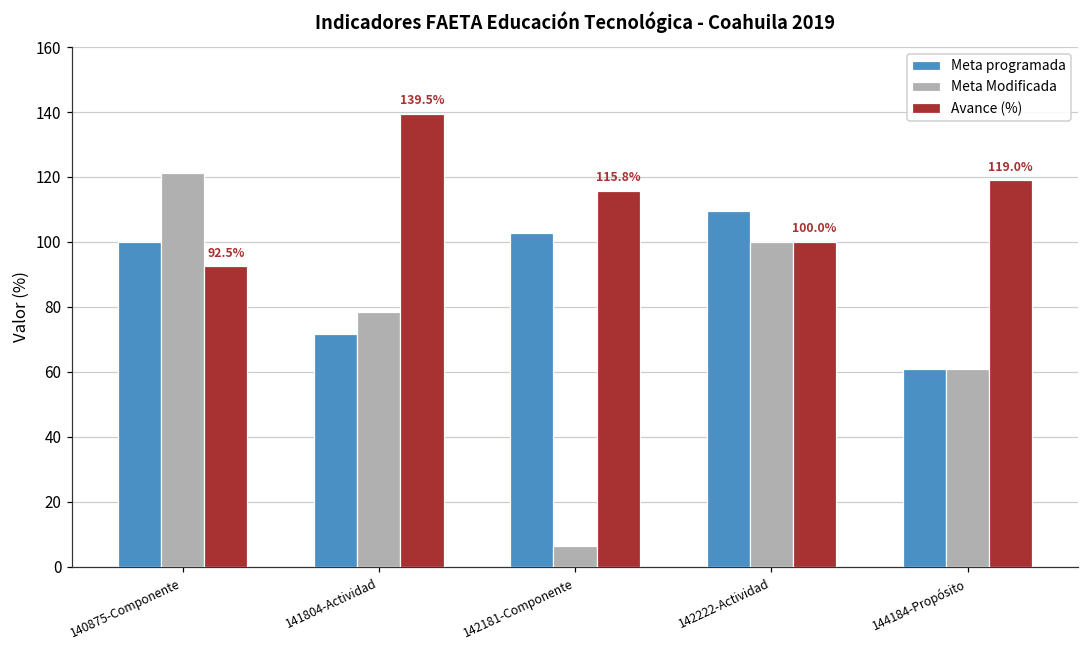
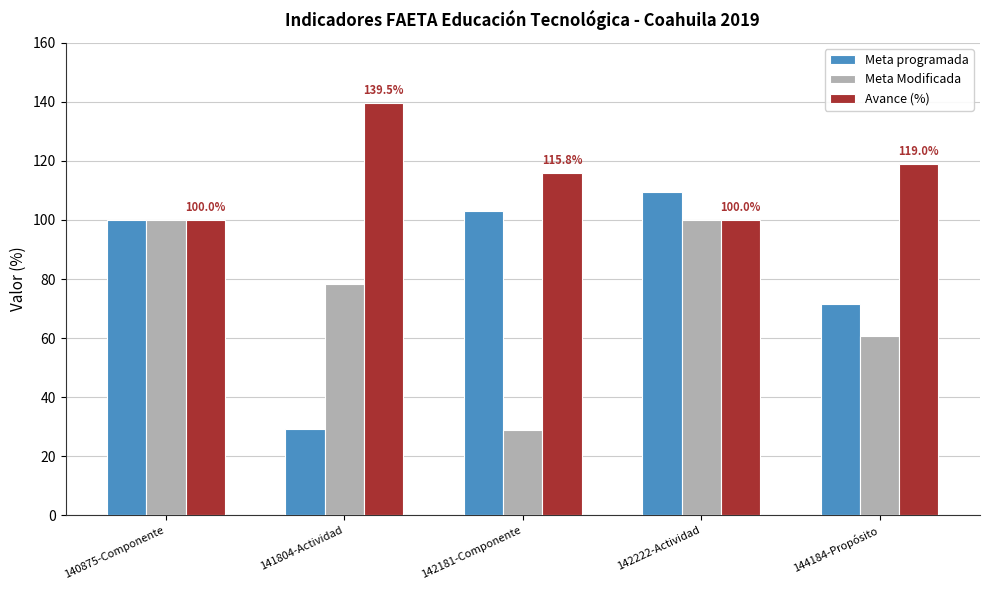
  {
    "Meta programada": {
      "140875-Componente": "100",
-     "141804-Actividad": "72",
+     "141804-Actividad": "29",
      "142181-Componente": "103",
      "142222-Actividad": "109",
-     "144184-Propósito": "61"
+     "144184-Propósito": "72"
    },
    "Meta Modificada": {
-     "140875-Componente": "121",
+     "140875-Componente": "100",
      "141804-Actividad": "78",
-     "142181-Componente": "6",
+     "142181-Componente": "29",
      "142222-Actividad": "100",
      "144184-Propósito": "61"
    },
    "Avance (%)": {
-     "140875-Componente": "92.5%",
+     "140875-Componente": "100.0%",
      "141804-Actividad": "139.5%",
      "142181-Componente": "115.8%",
      "142222-Actividad": "100.0%",
      "144184-Propósito": "119.0%"
    }
  }
